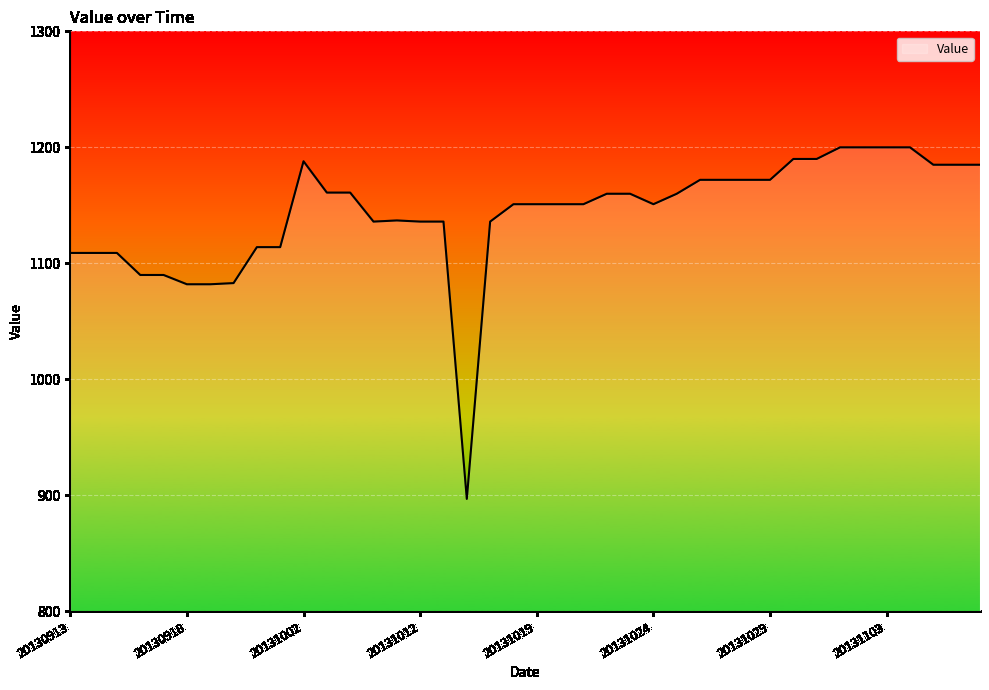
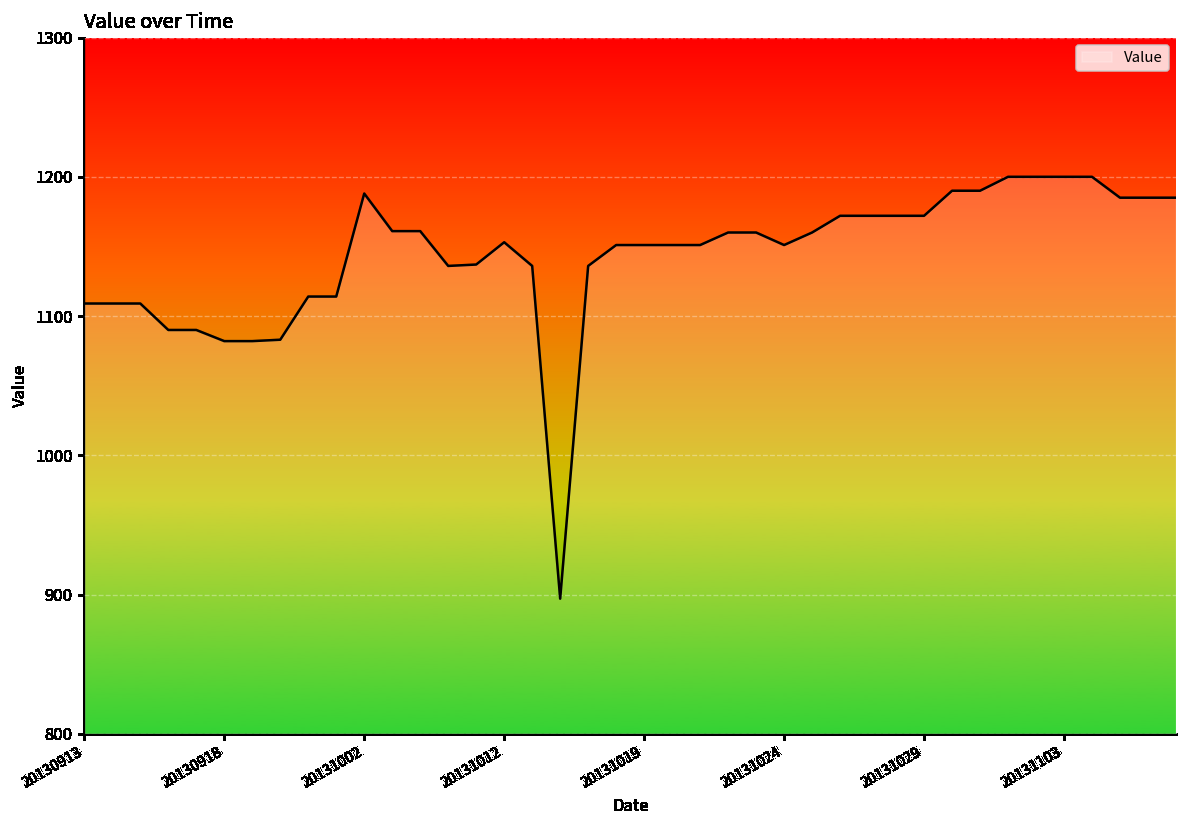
  {
    "20130913": 1109,
    "20130918": 1082,
    "20131002": 1188,
-   "20131012": 1136,
+   "20131012": 1153,
    "20131019": 1151,
    "20131024": 1151,
    "20131029": 1172,
    "20131103": 1200
  }
